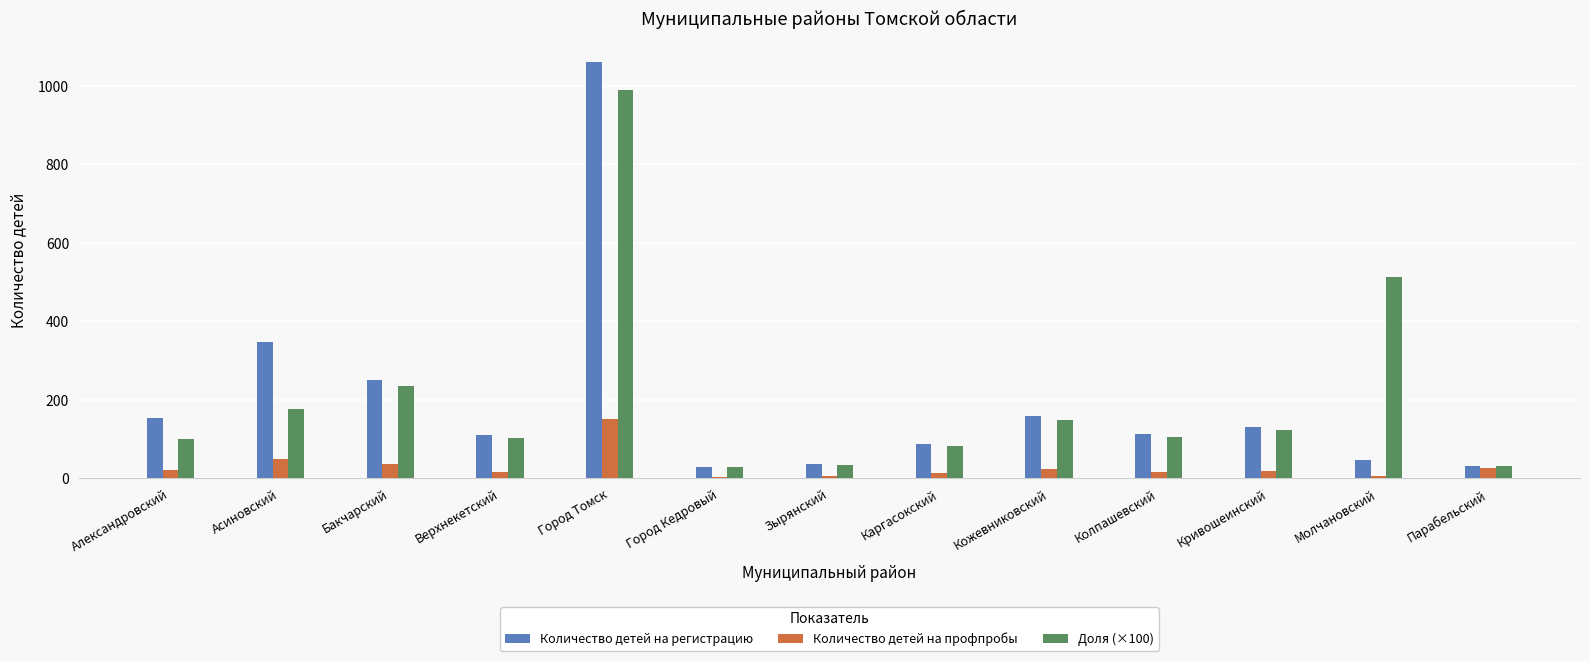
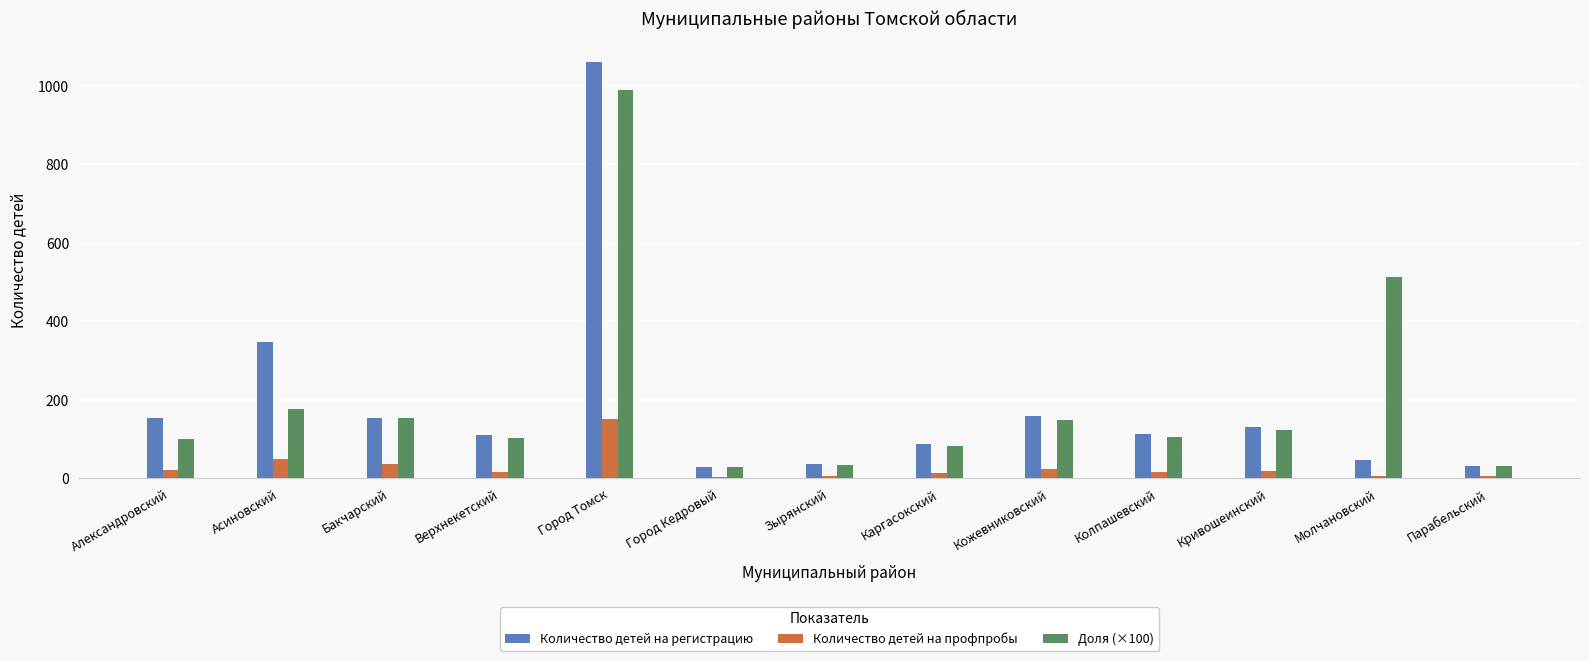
  {
    "Количество детей на регистрацию": {
      "Александровский": 150,
      "Асиновский": 350,
-     "Бакчарский": 250,
+     "Бакчарский": 160,
      "Верхнекетский": 110,
      "Город Томск": 1060,
      "Город Кедровый": 30,
      "Зырянский": 40,
      "Каргасокский": 90,
      "Кожевниковский": 160,
      "Колпашевский": 110,
      "Кривошеинский": 130,
      "Молчановский": 50,
      "Парабельский": 30
    },
    "Количество детей на профпробы": {
      "Александровский": 20,
      "Асиновский": 50,
      "Бакчарский": 40,
      "Верхнекетский": 20,
      "Город Томск": 150,
      "Каргасокский": 10,
      "Кожевниковский": 20,
      "Колпашевский": 20,
      "Кривошеинский": 20,
      "Молчановский": 10,
-     "Парабельский": 30
+     "Парабельский": 10
    },
    "Доля (×100)": {
      "Александровский": 100,
      "Асиновский": 180,
-     "Бакчарский": 240,
+     "Бакчарский": 150,
      "Верхнекетский": 100,
      "Город Томск": 990,
      "Город Кедровый": 30,
      "Зырянский": 40,
      "Каргасокский": 80,
      "Кожевниковский": 150,
      "Колпашевский": 110,
      "Кривошеинский": 120,
      "Молчановский": 510,
      "Парабельский": 30
    }
  }
